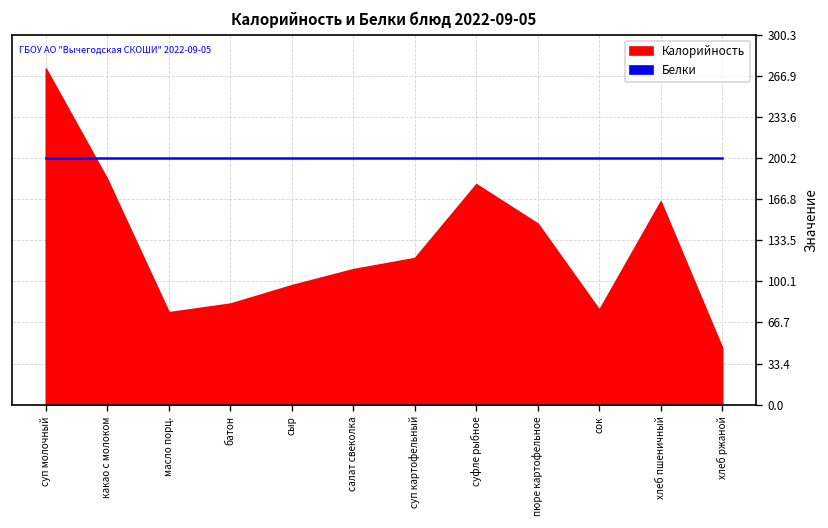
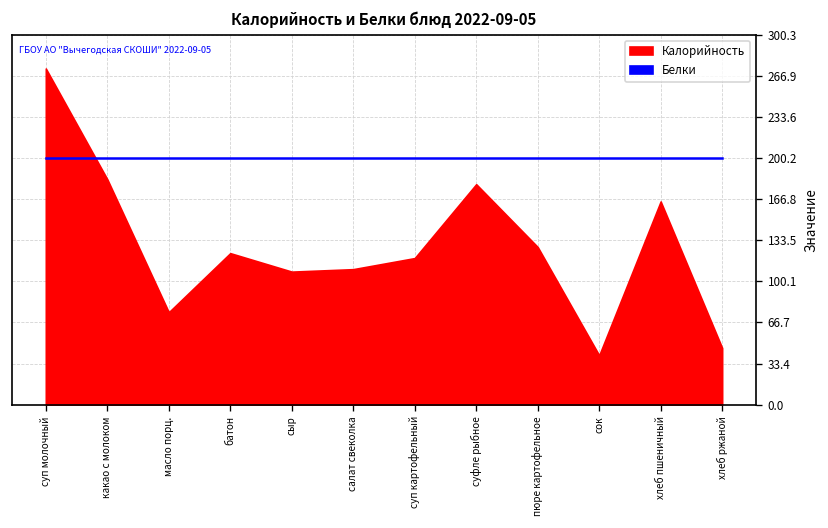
  {
    "Белки": {
      "суп молочный": 200,
      "какао с молоком": 200,
      "масло порц.": 200,
      "батон": 200,
      "сыр": 200,
      "салат свеколка": 200,
      "суп картофельный": 200,
      "суфле рыбное": 200,
      "пюре картофельное": 200,
      "сок": 200,
      "хлеб пшеничный": 200,
      "хлеб ржаной": 200
    },
    "Калорийность": {
      "какао с молоком": 183,
      "масло порц.": 75,
-     "батон": 82,
-     "сыр": 97,
+     "батон": 123,
+     "сыр": 108,
      "салат свеколка": 110,
      "суп картофельный": 119,
      "суфле рыбное": 179,
-     "пюре картофельное": 147,
-     "сок": 77,
+     "пюре картофельное": 128,
+     "сок": 40,
      "хлеб пшеничный": 165,
      "хлеб ржаной": 46
    }
  }
